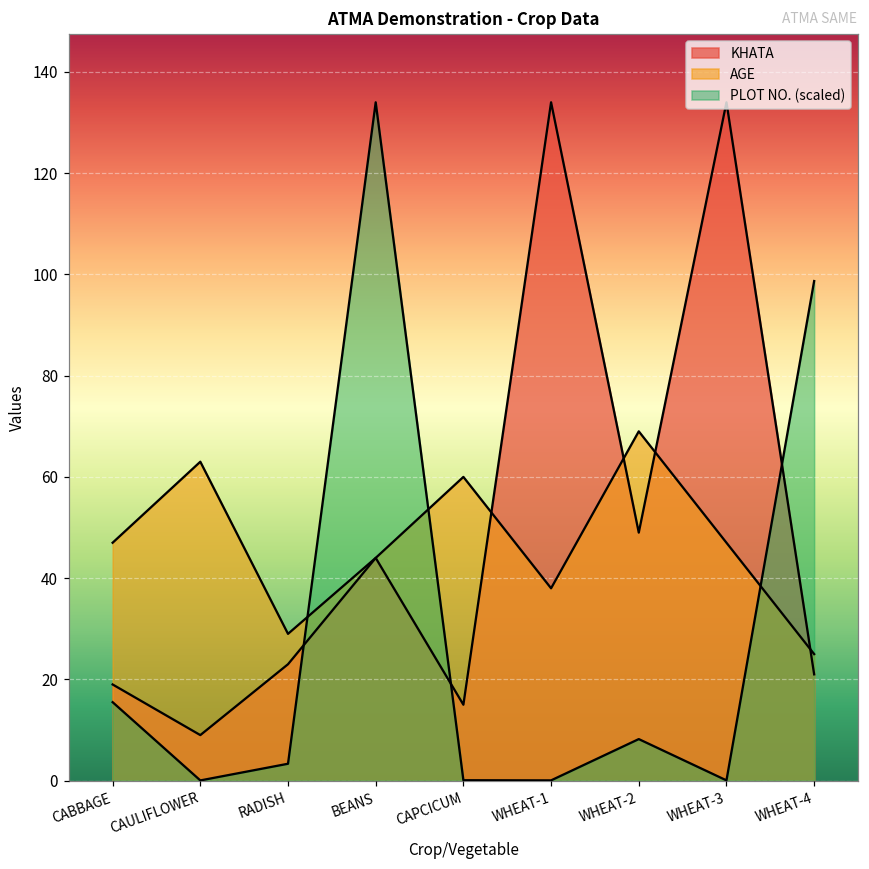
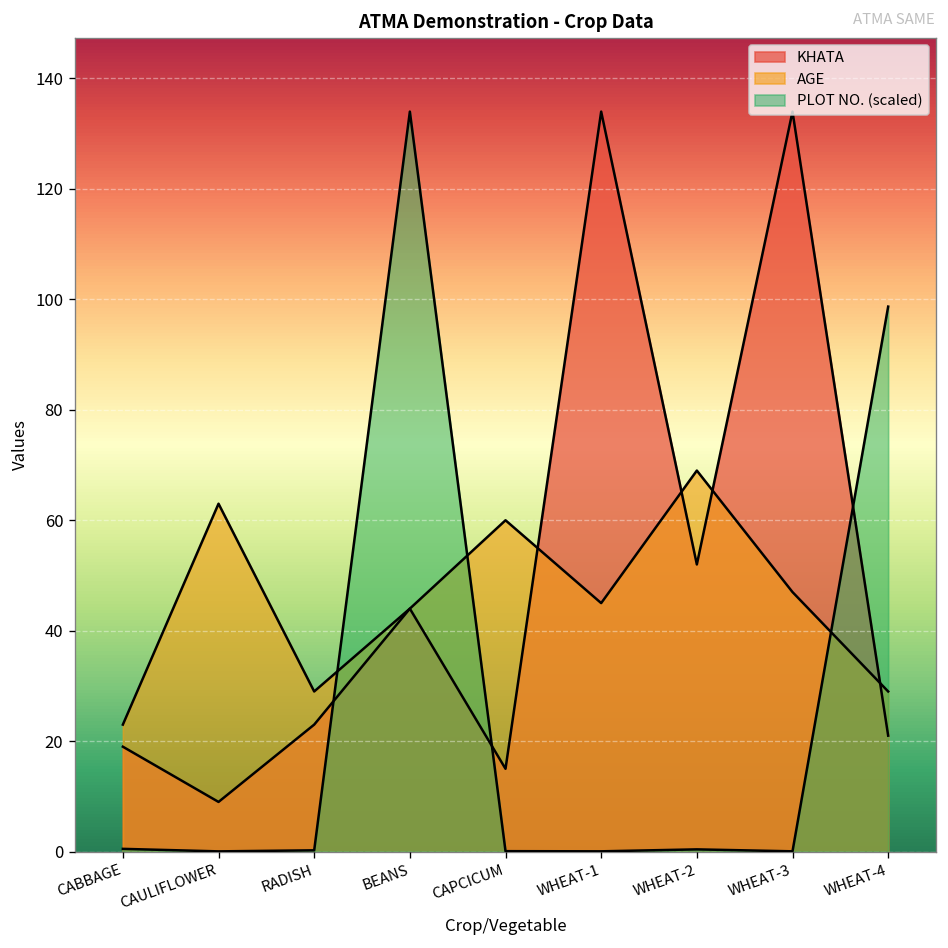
  {
    "KHATA": {
      "CABBAGE": 19,
      "CAULIFLOWER": 9,
      "RADISH": 23,
      "CAPCICUM": 15,
      "WHEAT-1": 134,
-     "WHEAT-2": 49,
+     "WHEAT-2": 52,
      "WHEAT-4": 21
    },
    "AGE": {
-     "CABBAGE": 47,
+     "CABBAGE": 23,
      "CAULIFLOWER": 63,
      "RADISH": 29,
      "CAPCICUM": 60,
-     "WHEAT-1": 38,
+     "WHEAT-1": 45,
      "WHEAT-2": 69,
      "WHEAT-3": 47,
-     "WHEAT-4": 25
+     "WHEAT-4": 29
    },
    "PLOT NO. (scaled)": {
-     "CABBAGE": 16,
+     "CABBAGE": 1,
      "CAULIFLOWER": 0,
-     "RADISH": 3,
+     "RADISH": 0,
      "BEANS": 134,
      "CAPCICUM": 0,
      "WHEAT-1": 0,
-     "WHEAT-2": 8,
+     "WHEAT-2": 0,
      "WHEAT-3": 0,
      "WHEAT-4": 99
    }
  }
